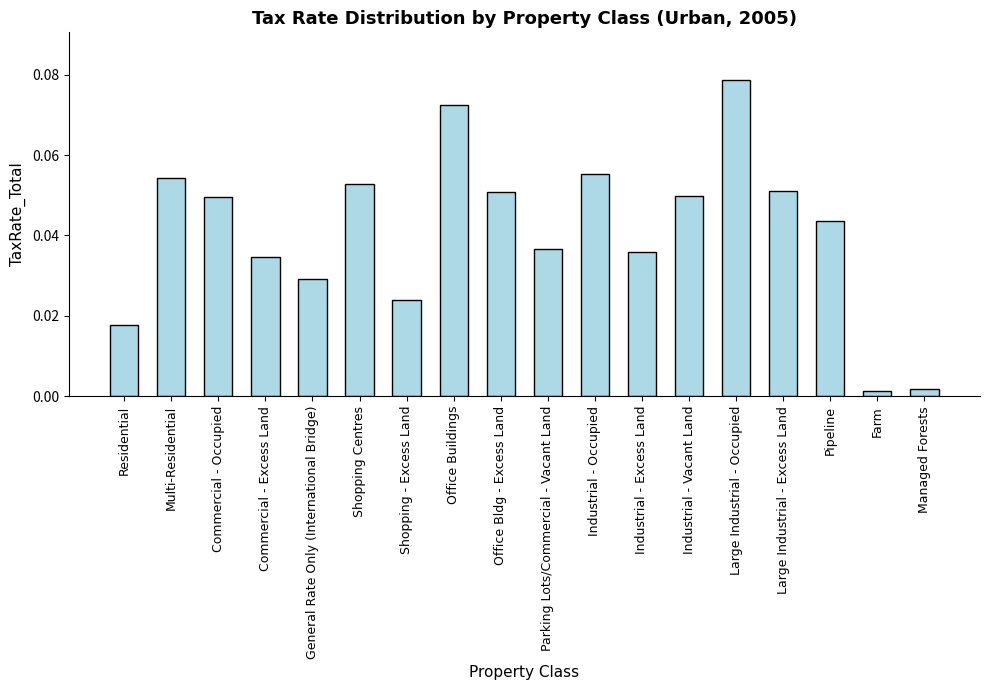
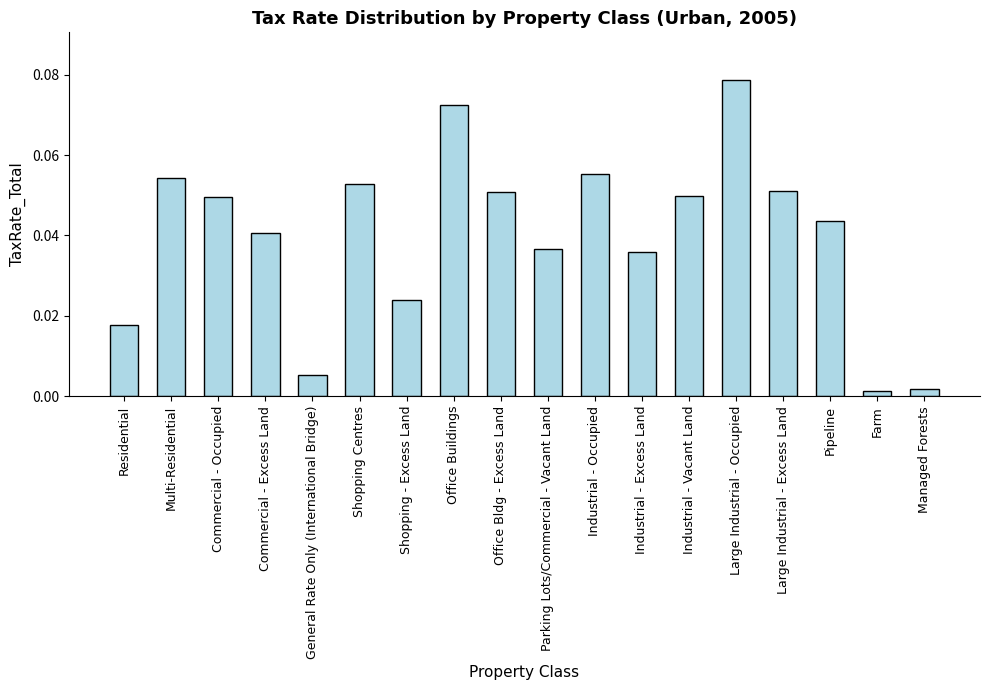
  {
    "Residential": 0.018,
    "Multi-Residential": 0.054,
    "Commercial - Occupied": 0.050,
-   "Commercial - Excess Land": 0.035,
-   "General Rate Only (International Bridge)": 0.029,
+   "Commercial - Excess Land": 0.041,
+   "General Rate Only (International Bridge)": 0.005,
    "Shopping Centres": 0.053,
    "Shopping - Excess Land": 0.024,
    "Office Buildings": 0.073,
    "Office Bldg - Excess Land": 0.051,
    "Parking Lots/Commercial - Vacant Land": 0.037,
    "Industrial - Occupied": 0.055,
    "Industrial - Excess Land": 0.036,
    "Industrial - Vacant Land": 0.050,
    "Large Industrial - Occupied": 0.079,
    "Large Industrial - Excess Land": 0.051,
    "Pipeline": 0.044,
    "Farm": 0.001,
    "Managed Forests": 0.002
  }
